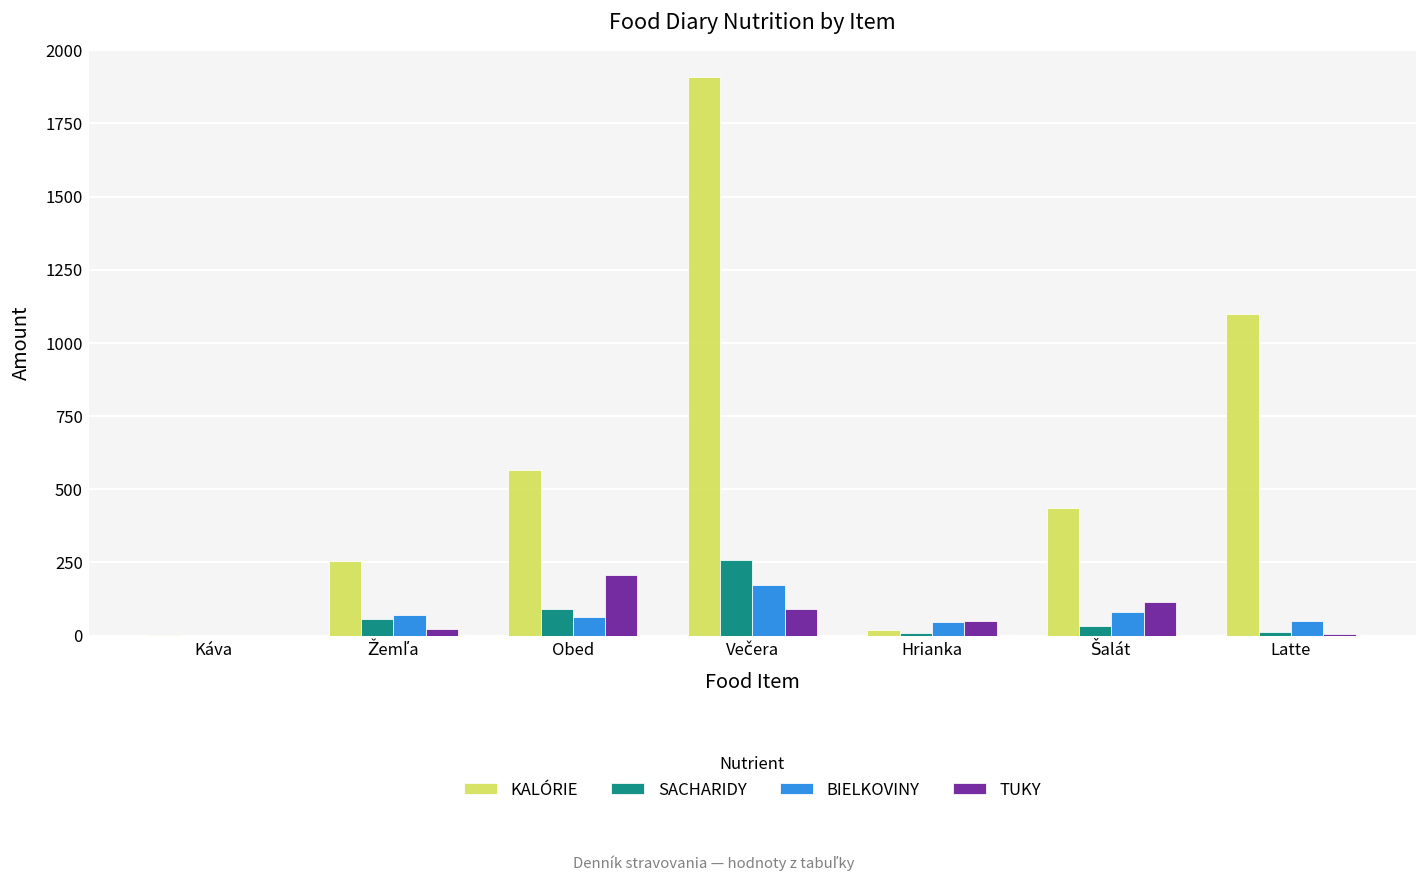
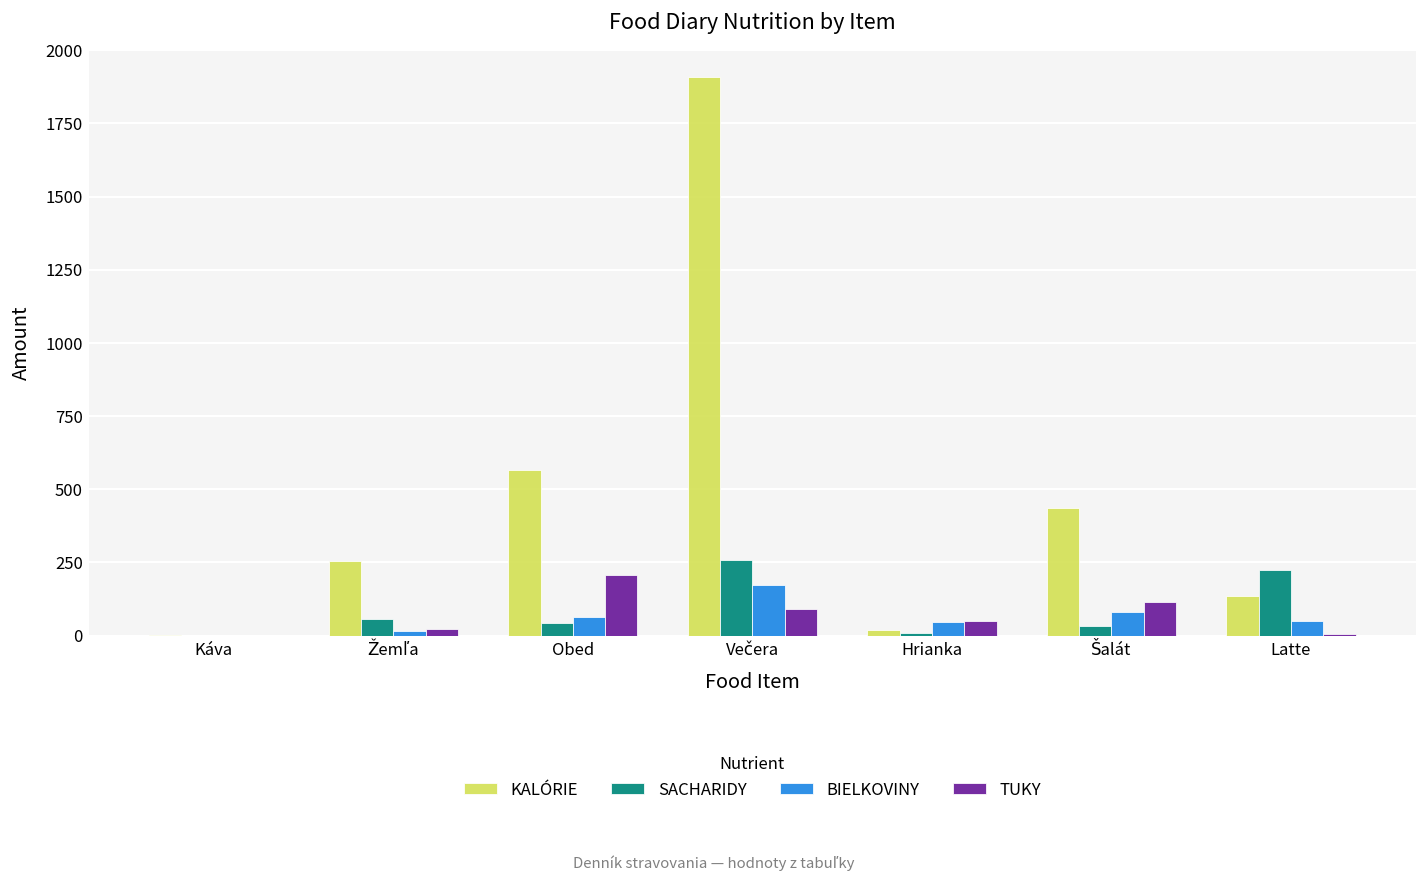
  {
    "KALÓRIE": {
      "Žemľa": 260,
      "Obed": 570,
      "Večera": 1910,
      "Hrianka": 20,
      "Šalát": 440,
-     "Latte": 1100
+     "Latte": 140
    },
    "SACHARIDY": {
      "Káva": 0,
      "Žemľa": 60,
-     "Obed": 90,
+     "Obed": 40,
      "Večera": 260,
      "Šalát": 30,
-     "Latte": 10
+     "Latte": 220
    },
    "BIELKOVINY": {
      "Káva": 0,
-     "Žemľa": 70,
+     "Žemľa": 10,
      "Obed": 60,
      "Večera": 170,
      "Hrianka": 50,
      "Šalát": 80,
      "Latte": 50
    },
    "TUKY": {
      "Káva": 0,
      "Žemľa": 20,
      "Obed": 210,
      "Večera": 90,
      "Hrianka": 50,
      "Šalát": 120
    }
  }
